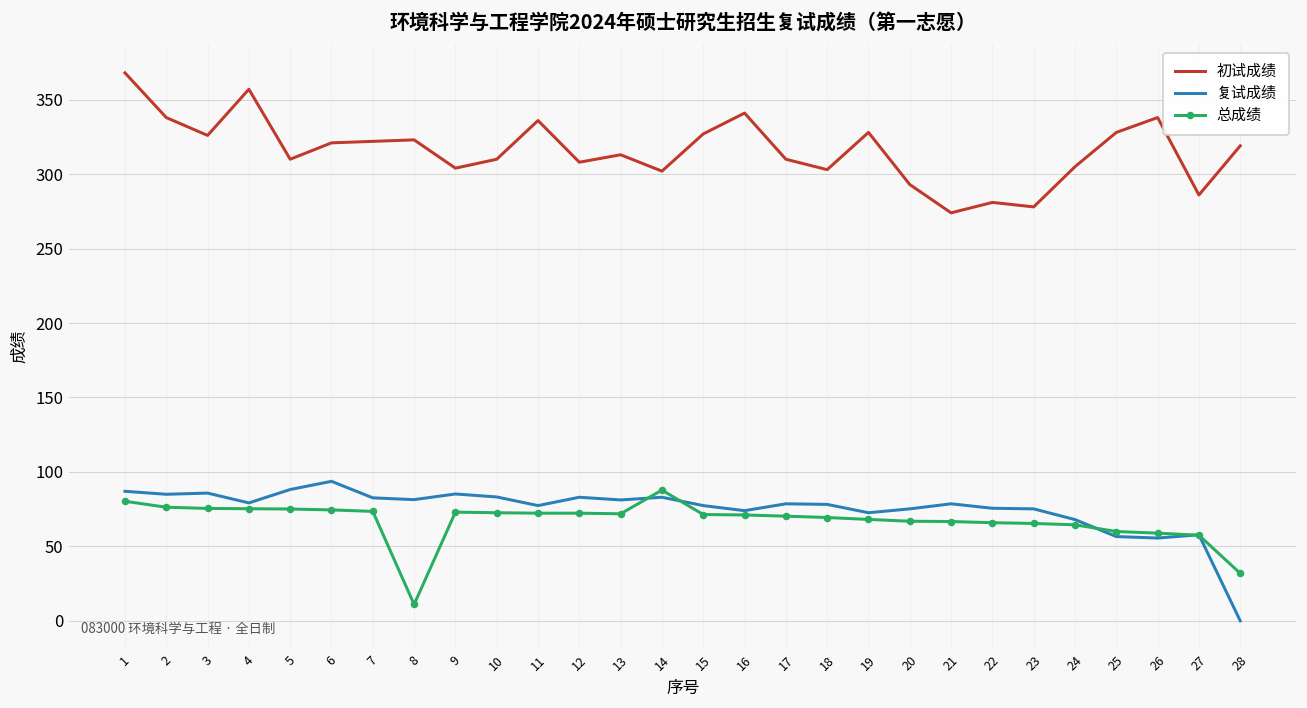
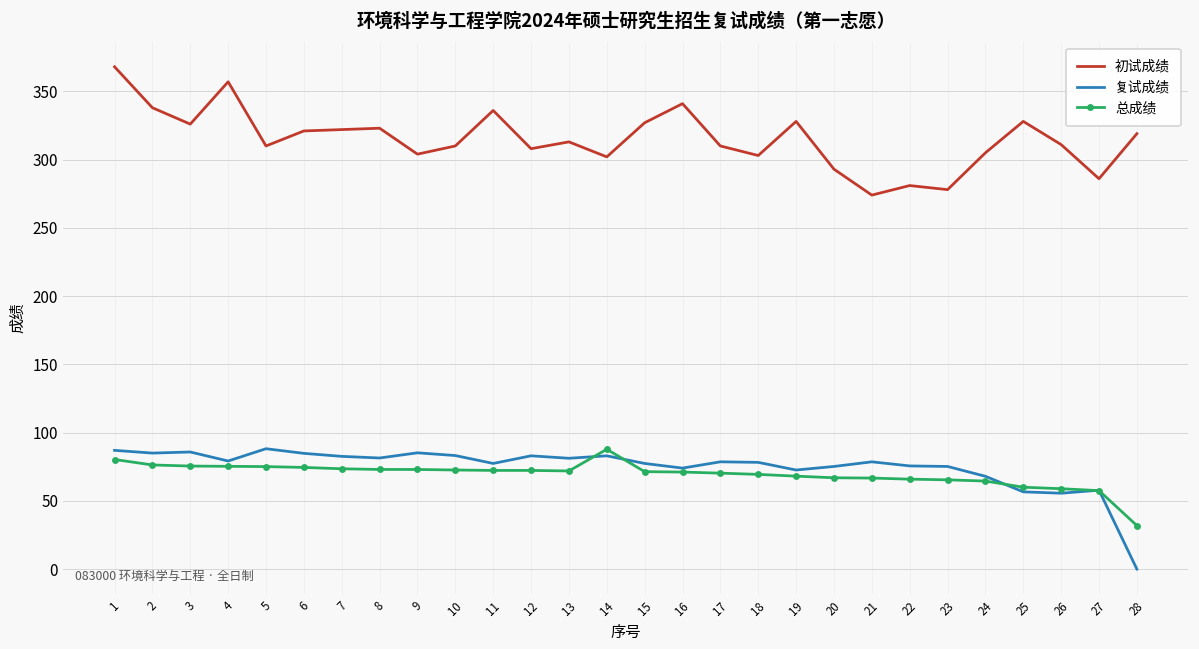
  {
    "初试成绩": {
      "1": 368,
      "2": 338,
      "3": 326,
      "4": 357,
      "5": 310,
      "6": 321,
      "7": 322,
      "8": 323,
      "9": 304,
      "10": 310,
      "11": 336,
      "12": 308,
      "13": 313,
      "14": 302,
      "15": 327,
      "16": 341,
      "17": 310,
      "18": 303,
      "19": 328,
      "20": 293,
      "21": 274,
      "22": 281,
      "23": 278,
      "24": 305,
      "25": 328,
-     "26": 338,
+     "26": 311,
      "27": 286,
      "28": 319
    },
    "复试成绩": {
      "1": 87,
      "2": 85,
      "3": 86,
      "4": 79,
      "5": 88,
-     "6": 94,
+     "6": 85,
      "7": 83,
      "8": 81,
      "9": 85,
      "10": 83,
      "11": 77,
      "12": 83,
      "13": 81,
      "14": 83,
      "15": 77,
      "16": 74,
      "17": 79,
      "18": 78,
      "19": 73,
      "20": 75,
      "21": 79,
      "22": 76,
      "23": 75,
      "24": 68,
      "25": 57,
      "26": 56,
      "28": 0
    },
    "总成绩": {
      "1": 80,
      "2": 76,
      "3": 76,
      "4": 75,
      "5": 75,
      "6": 75,
      "7": 74,
-     "8": 11,
+     "8": 73,
      "9": 73,
      "10": 73,
      "11": 72,
      "12": 72,
      "13": 72,
      "14": 88,
      "15": 71,
      "16": 71,
      "17": 70,
      "18": 69,
      "19": 68,
      "20": 67,
      "21": 67,
      "22": 66,
      "23": 65,
      "24": 65,
      "25": 60,
      "26": 59,
      "28": 32
    }
  }
